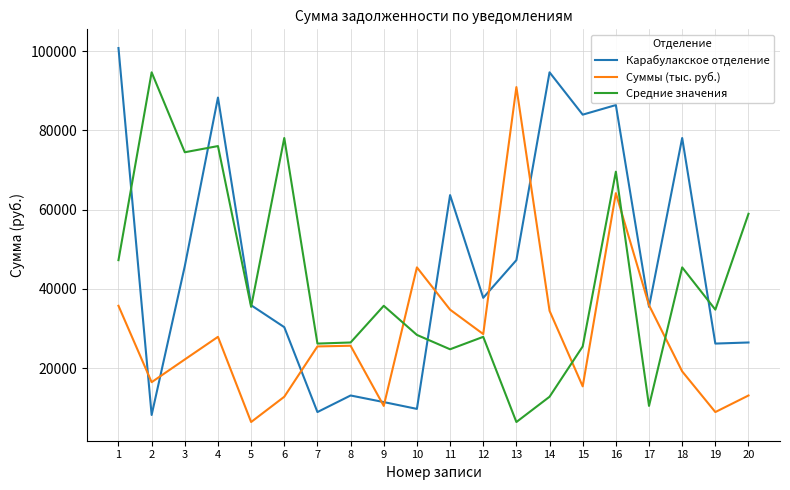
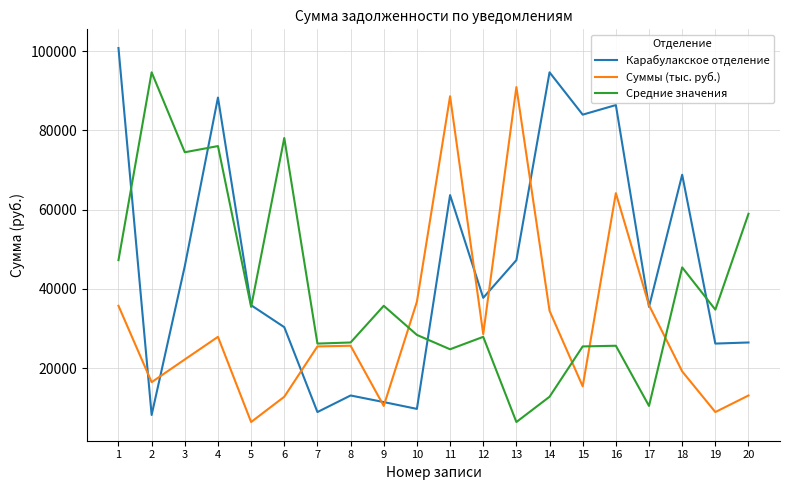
  {
    "Карабулакское отделение": {
      "1": 101000,
      "2": 8000,
      "3": 46000,
      "4": 88000,
      "6": 30000,
      "7": 9000,
      "8": 13000,
      "9": 11000,
      "10": 10000,
      "11": 64000,
      "12": 38000,
      "13": 47000,
      "14": 95000,
      "15": 84000,
      "16": 86000,
-     "18": 78000,
+     "18": 69000,
      "19": 26000,
      "20": 26000
    },
    "Суммы (тыс. руб.)": {
      "1": 36000,
      "2": 16000,
      "3": 22000,
      "4": 28000,
      "5": 6000,
      "6": 13000,
      "7": 25000,
      "8": 26000,
      "9": 10000,
-     "10": 45000,
-     "11": 35000,
+     "10": 37000,
+     "11": 89000,
      "12": 29000,
      "13": 91000,
      "14": 34000,
      "15": 15000,
      "16": 64000,
      "18": 19000,
      "19": 9000,
      "20": 13000
    },
    "Средние значения": {
      "1": 47000,
      "2": 95000,
      "3": 74000,
      "4": 76000,
      "6": 78000,
      "7": 26000,
      "8": 26000,
      "9": 36000,
      "10": 28000,
      "11": 25000,
      "12": 28000,
      "13": 6000,
      "14": 13000,
      "15": 25000,
-     "16": 70000,
+     "16": 26000,
      "17": 10000,
      "18": 45000,
      "19": 35000,
      "20": 59000
    }
  }
